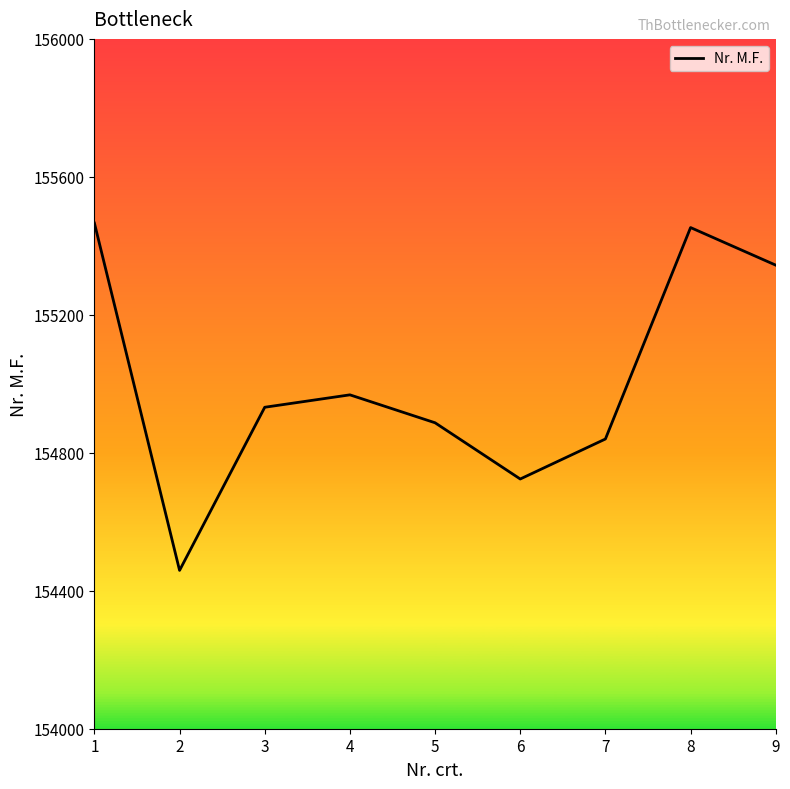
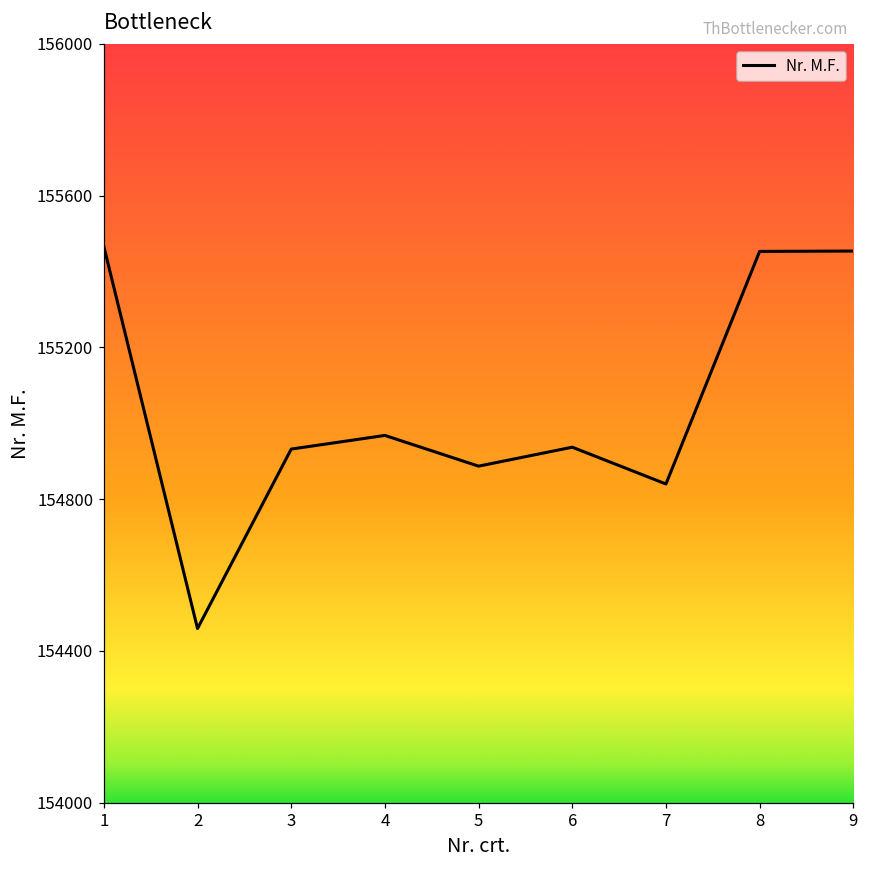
  {
    "1": 155470,
    "2": 154460,
    "3": 154930,
    "4": 154970,
    "5": 154890,
-   "6": 154720,
+   "6": 154940,
    "7": 154840,
    "8": 155450,
-   "9": 155340
+   "9": 155450
  }
